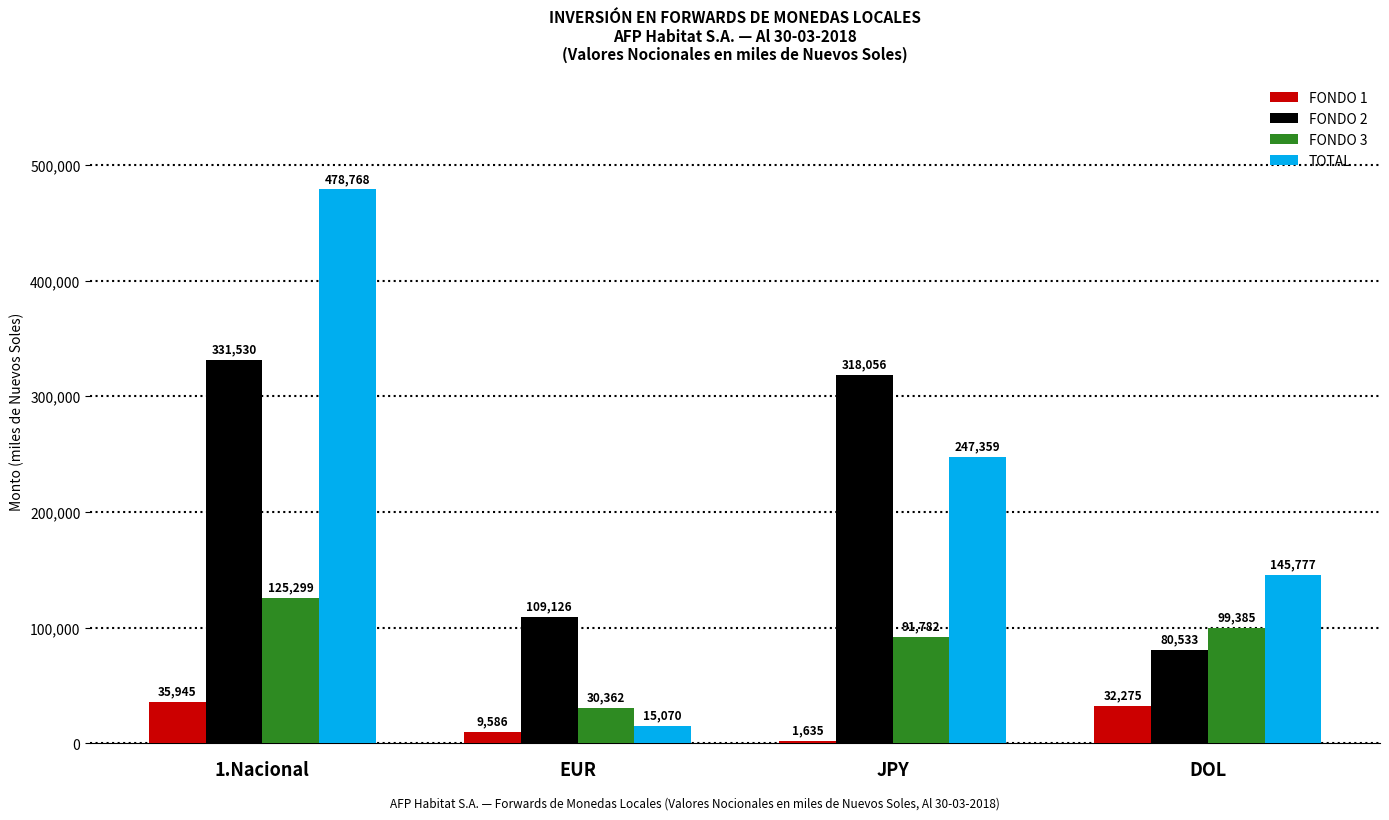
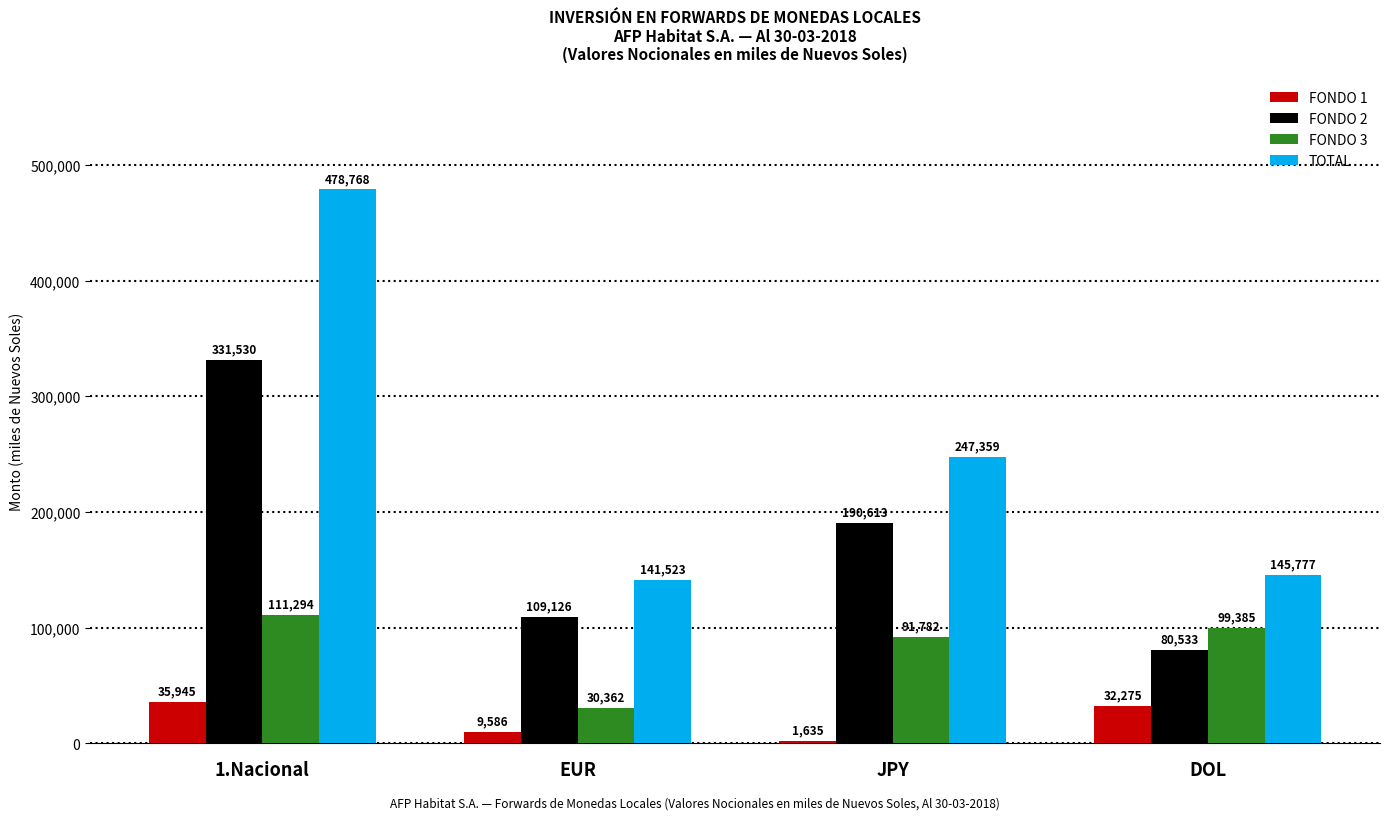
  {
    "FONDO 1": {
      "1.Nacional": "35,945",
      "EUR": "9,586",
      "JPY": "1,635",
      "DOL": "32,275"
    },
    "FONDO 2": {
      "1.Nacional": "331,530",
      "EUR": "109,126",
-     "JPY": "318,056",
+     "JPY": "190,613",
      "DOL": "80,533"
    },
    "FONDO 3": {
-     "1.Nacional": "125,299",
+     "1.Nacional": "111,294",
      "EUR": "30,362",
      "JPY": "91,782",
      "DOL": "99,385"
    },
    "TOTAL": {
      "1.Nacional": "478,768",
-     "EUR": "15,070",
+     "EUR": "141,523",
      "JPY": "247,359",
      "DOL": "145,777"
    }
  }
